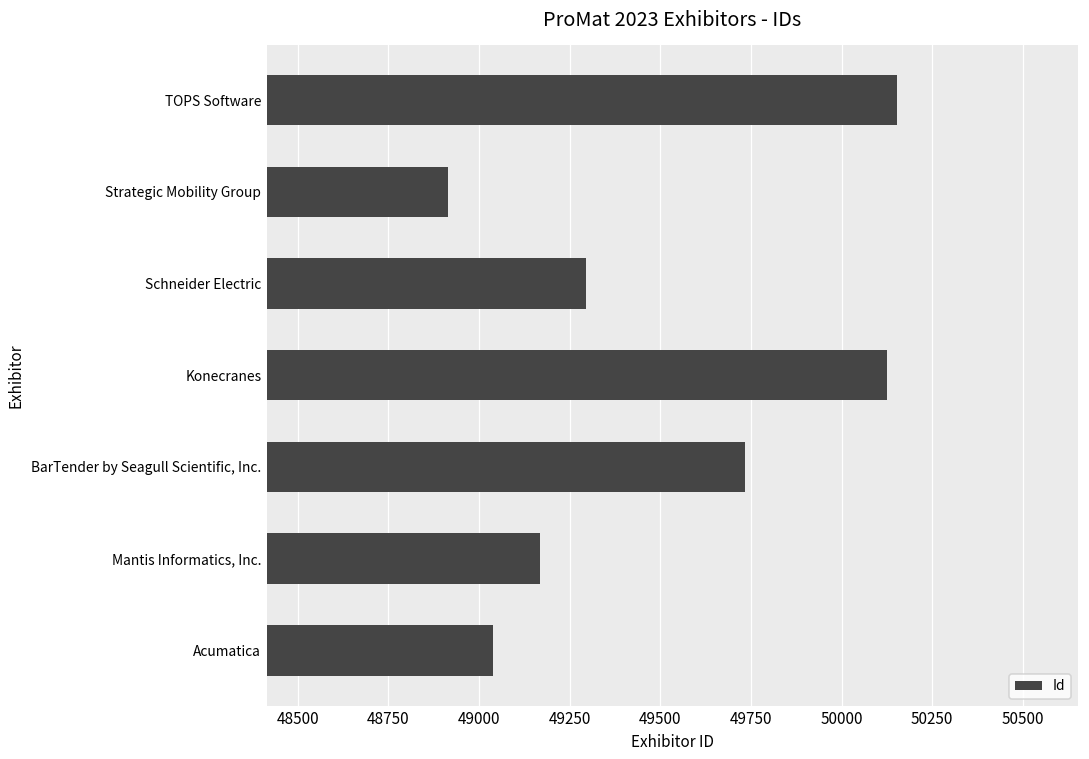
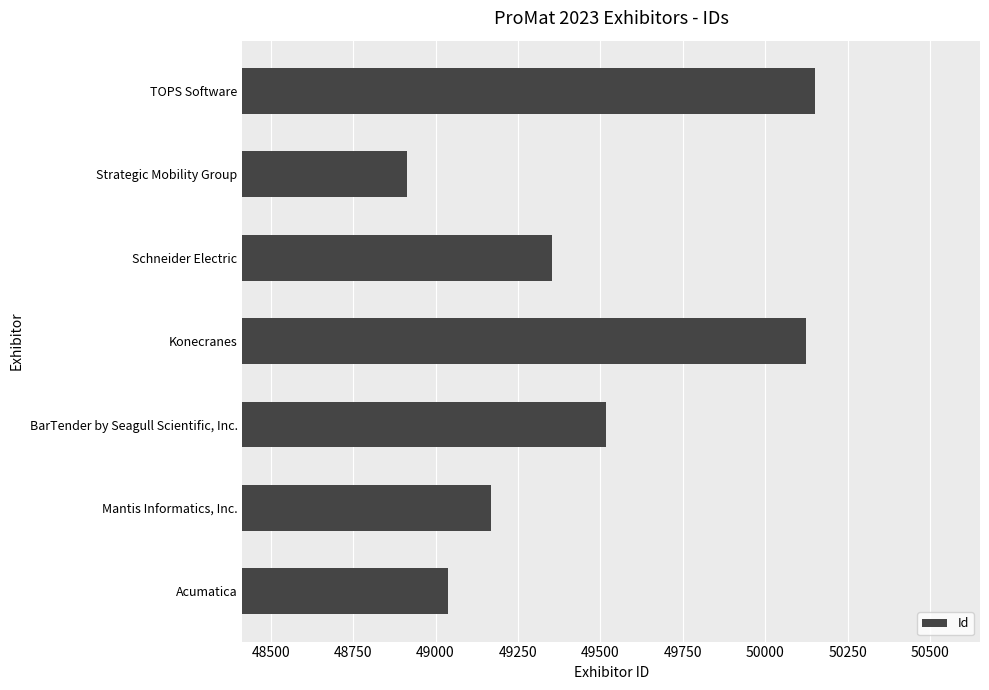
  {
    "TOPS Software": 50150,
    "Strategic Mobility Group": 48910,
-   "Schneider Electric": 49300,
+   "Schneider Electric": 49350,
    "Konecranes": 50130,
-   "BarTender by Seagull Scientific, Inc.": 49730,
+   "BarTender by Seagull Scientific, Inc.": 49520,
    "Mantis Informatics, Inc.": 49170,
    "Acumatica": 49040
  }
